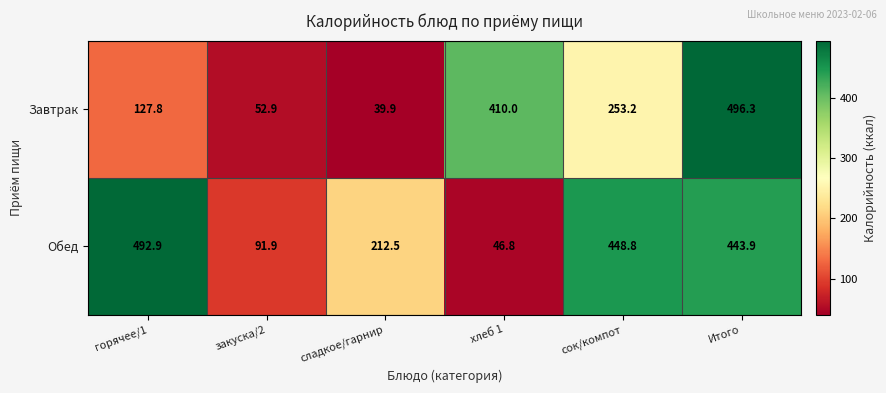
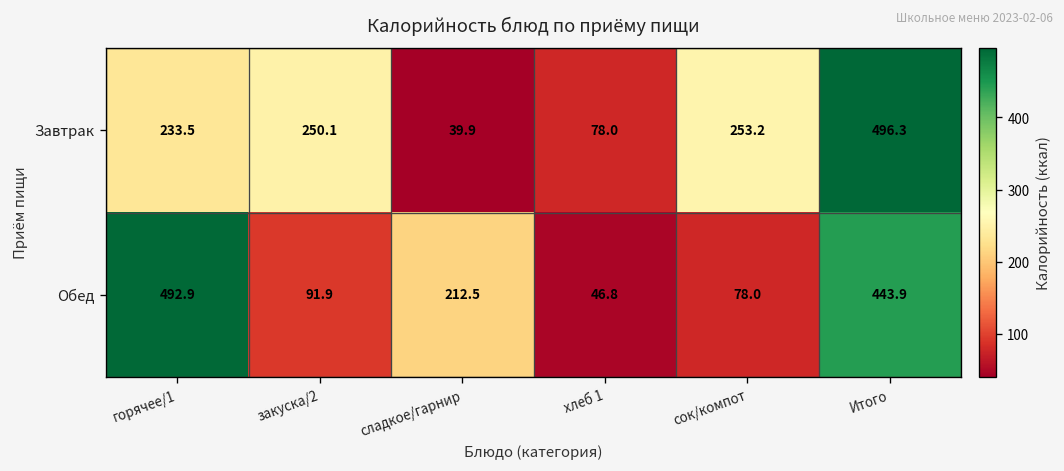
  {
    "Завтрак": {
-     "горячее/1": 127.8,
-     "закуска/2": 52.9,
+     "горячее/1": 233.5,
+     "закуска/2": 250.1,
      "сладкое/гарнир": 39.9,
-     "хлеб 1": 410.0,
+     "хлеб 1": 78.0,
      "сок/компот": 253.2,
      "Итого": 496.3
    },
    "Обед": {
      "горячее/1": 492.9,
      "закуска/2": 91.9,
      "сладкое/гарнир": 212.5,
      "хлеб 1": 46.8,
-     "сок/компот": 448.8,
+     "сок/компот": 78.0,
      "Итого": 443.9
    }
  }
